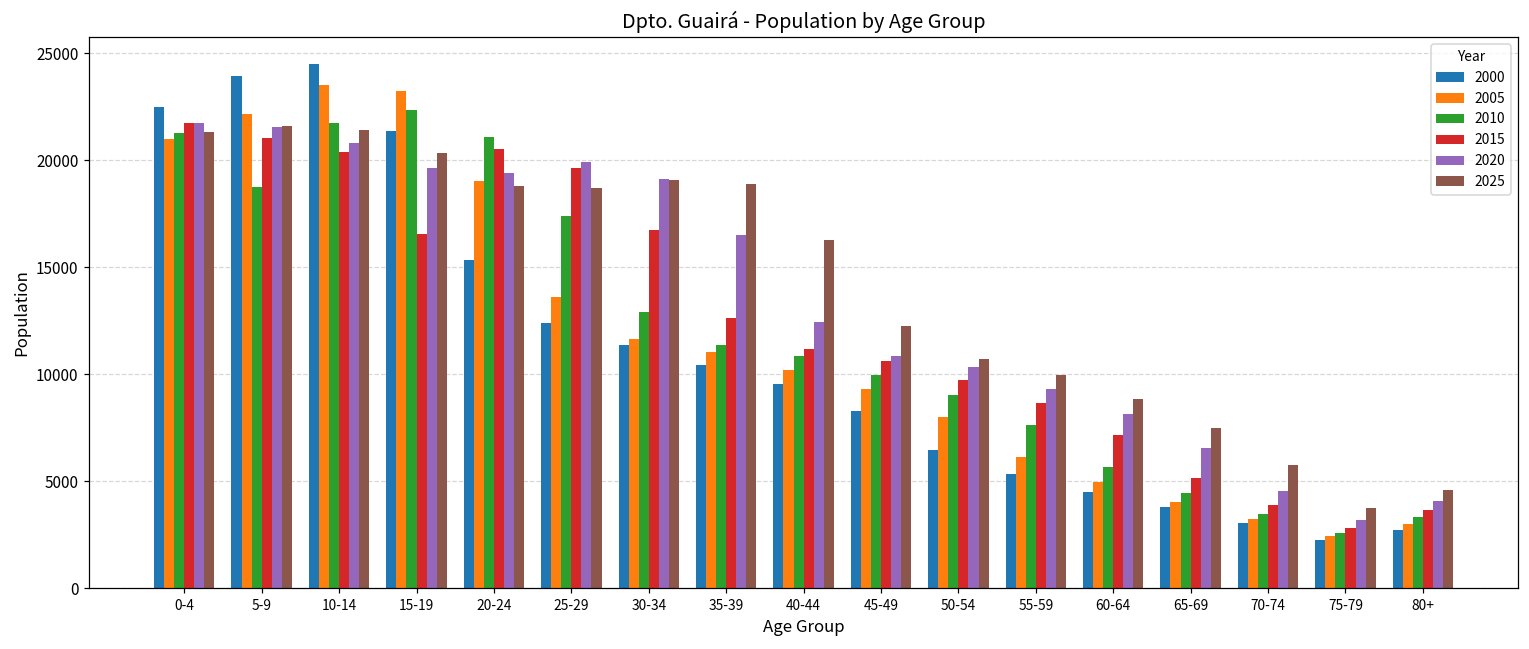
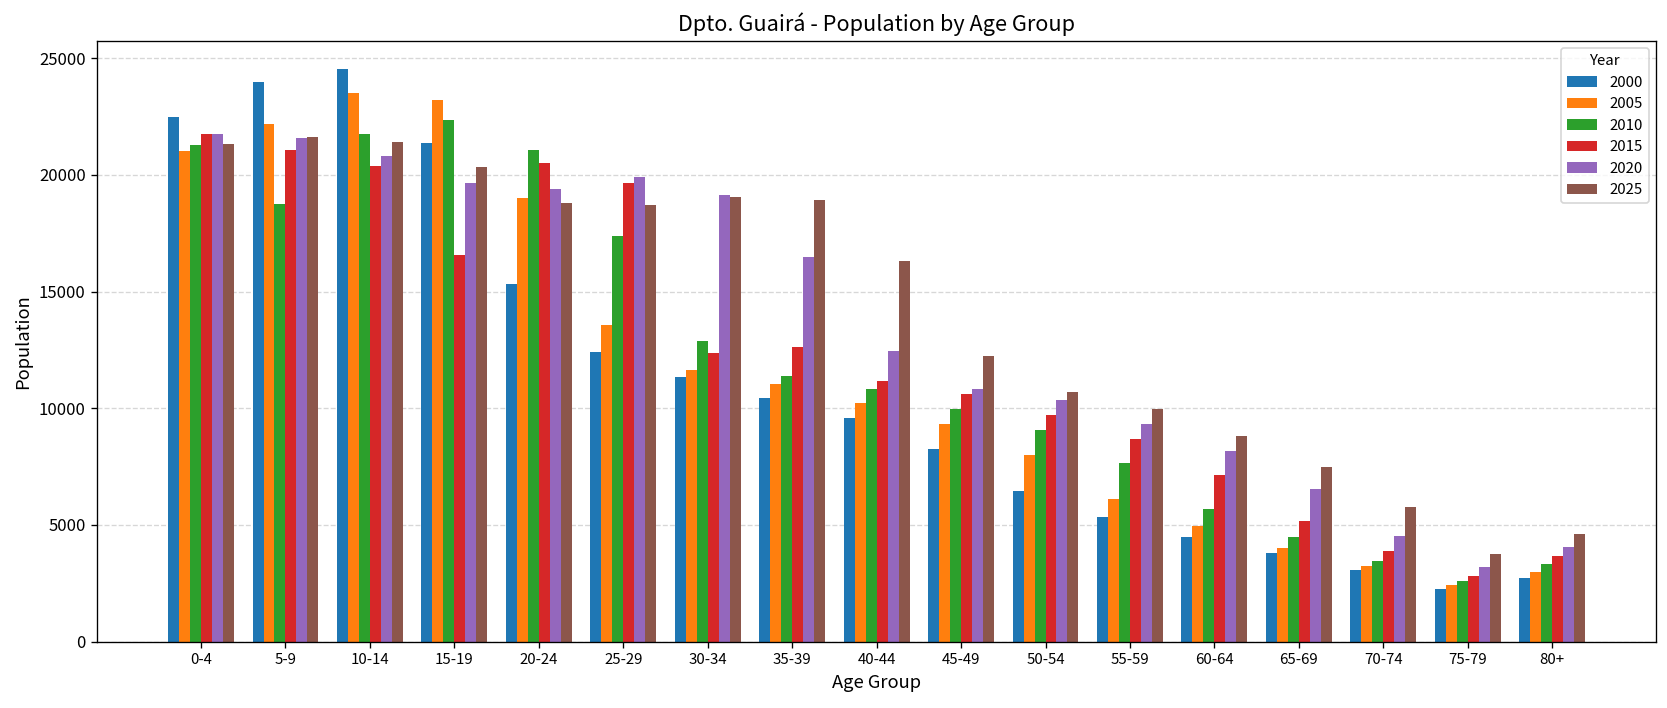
  {
    "2000": {
      "0-4": 22500,
      "5-9": 24000,
      "10-14": 24500,
      "15-19": 21300,
      "20-24": 15300,
      "25-29": 12400,
      "30-34": 11400,
      "35-39": 10400,
      "40-44": 9600,
      "45-49": 8300,
      "50-54": 6400,
      "55-59": 5400,
      "60-64": 4500,
      "65-69": 3800,
      "70-74": 3100,
      "75-79": 2200,
      "80+": 2700
    },
    "2005": {
      "0-4": 21000,
      "5-9": 22200,
      "10-14": 23500,
      "15-19": 23200,
      "20-24": 19000,
      "25-29": 13600,
      "30-34": 11600,
      "35-39": 11100,
      "40-44": 10200,
      "45-49": 9300,
      "50-54": 8000,
      "55-59": 6100,
      "60-64": 4900,
      "65-69": 4000,
      "70-74": 3200,
      "75-79": 2400,
      "80+": 3000
    },
    "2010": {
      "0-4": 21300,
      "5-9": 18800,
      "10-14": 21800,
      "15-19": 22300,
      "20-24": 21100,
      "25-29": 17400,
      "30-34": 12900,
      "35-39": 11400,
      "40-44": 10800,
      "45-49": 10000,
      "50-54": 9100,
      "55-59": 7600,
      "60-64": 5700,
      "65-69": 4500,
      "70-74": 3500,
      "75-79": 2600,
      "80+": 3300
    },
    "2015": {
      "0-4": 21800,
      "5-9": 21100,
      "10-14": 20400,
      "15-19": 16600,
      "20-24": 20500,
      "25-29": 19600,
-     "30-34": 16700,
+     "30-34": 12400,
      "35-39": 12600,
      "40-44": 11200,
      "45-49": 10600,
      "50-54": 9700,
      "55-59": 8700,
      "60-64": 7200,
      "65-69": 5200,
      "70-74": 3900,
      "75-79": 2800,
      "80+": 3700
    },
    "2020": {
      "0-4": 21800,
      "5-9": 21600,
      "10-14": 20800,
      "15-19": 19600,
      "20-24": 19400,
      "25-29": 19900,
      "30-34": 19100,
      "35-39": 16500,
      "40-44": 12500,
      "45-49": 10800,
      "50-54": 10400,
      "55-59": 9300,
      "60-64": 8200,
      "65-69": 6500,
      "70-74": 4500,
      "75-79": 3200,
      "80+": 4100
    },
    "2025": {
      "0-4": 21300,
      "5-9": 21600,
      "10-14": 21400,
      "15-19": 20400,
      "20-24": 18800,
      "25-29": 18700,
      "30-34": 19100,
      "35-39": 18900,
      "40-44": 16300,
      "45-49": 12200,
      "50-54": 10700,
      "55-59": 10000,
      "60-64": 8800,
      "65-69": 7500,
      "70-74": 5800,
      "75-79": 3800,
      "80+": 4600
    }
  }
